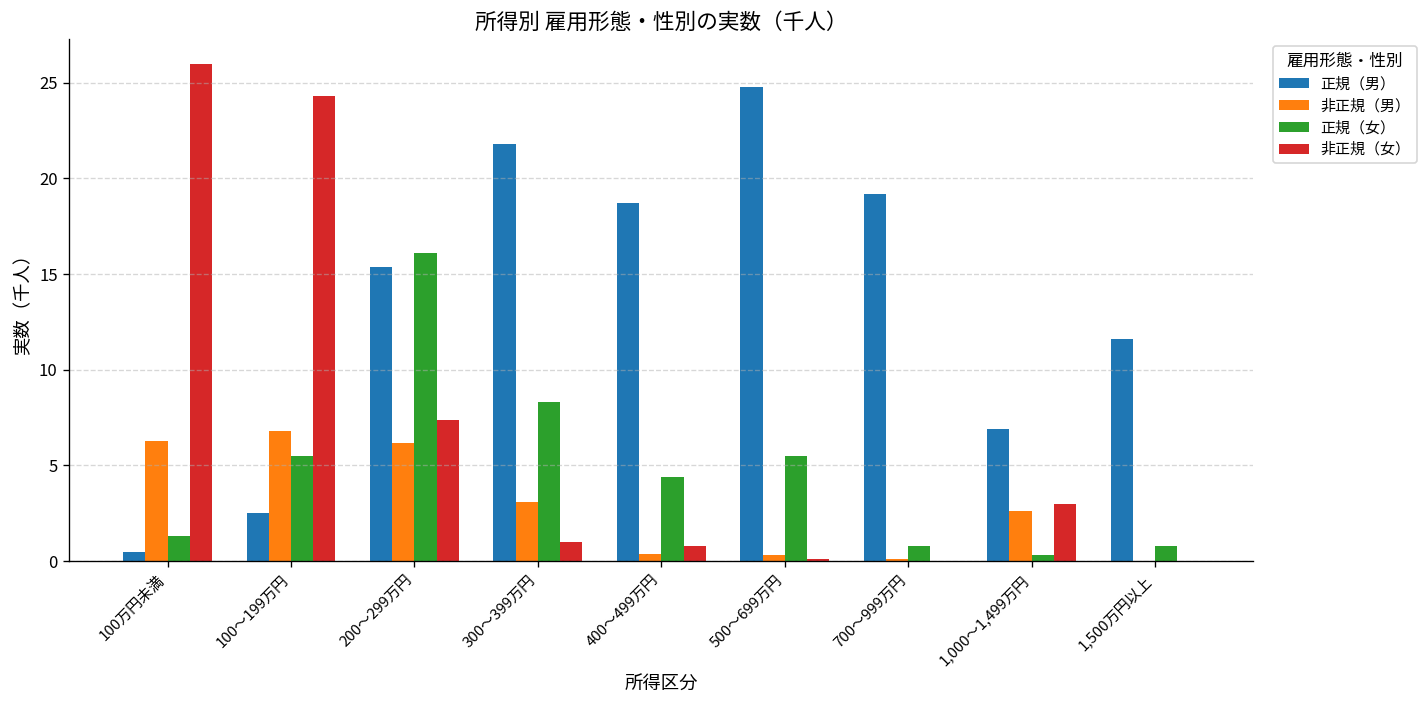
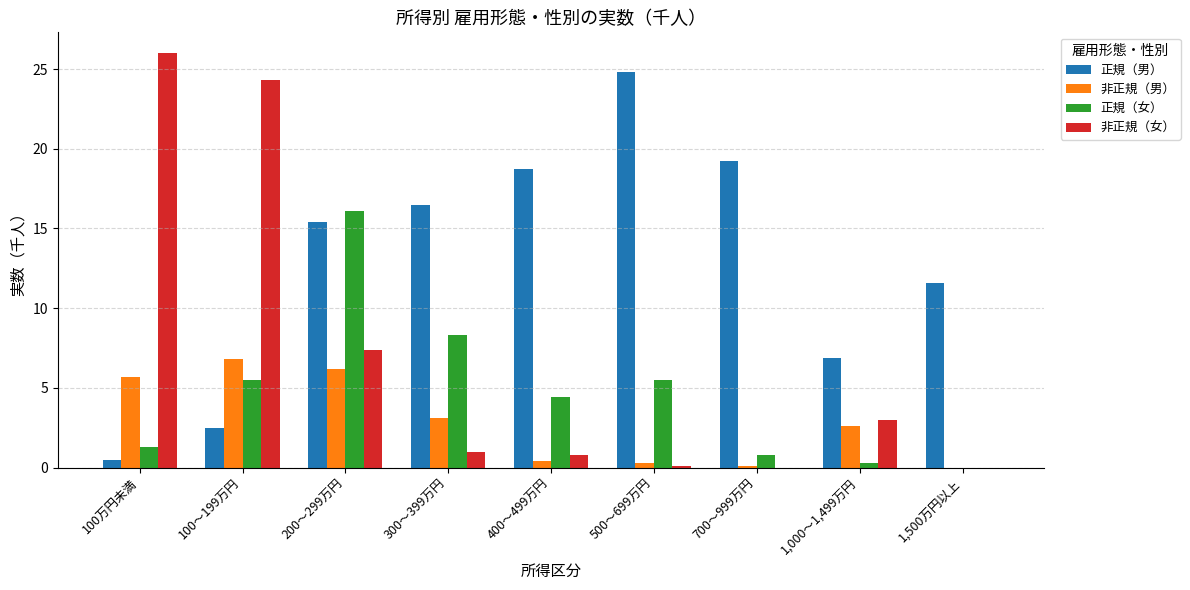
  {
    "正規（男）": {
      "100万円未満": 0.5,
      "100～199万円": 2.5,
      "200～299万円": 15.4,
-     "300～399万円": 21.8,
+     "300～399万円": 16.5,
      "400～499万円": 18.7,
      "500～699万円": 24.8,
      "700～999万円": 19.2,
      "1,000～1,499万円": 6.9,
      "1,500万円以上": 11.6
    },
    "非正規（男）": {
-     "100万円未満": 6.3,
+     "100万円未満": 5.7,
      "100～199万円": 6.8,
      "200～299万円": 6.2,
      "300～399万円": 3.1,
      "400～499万円": 0.4,
      "500～699万円": 0.3,
      "1,000～1,499万円": 2.6,
      "1,500万円以上": 0.0
    },
    "正規（女）": {
      "100万円未満": 1.3,
      "100～199万円": 5.5,
      "200～299万円": 16.1,
      "300～399万円": 8.3,
      "400～499万円": 4.4,
      "500～699万円": 5.5,
      "700～999万円": 0.8,
      "1,000～1,499万円": 0.3,
-     "1,500万円以上": 0.8
+     "1,500万円以上": 0.0
    },
    "非正規（女）": {
      "100万円未満": 26.0,
      "100～199万円": 24.3,
      "200～299万円": 7.4,
      "300～399万円": 1.0,
      "400～499万円": 0.8,
      "700～999万円": 0.0,
      "1,000～1,499万円": 3.0,
      "1,500万円以上": 0.0
    }
  }
